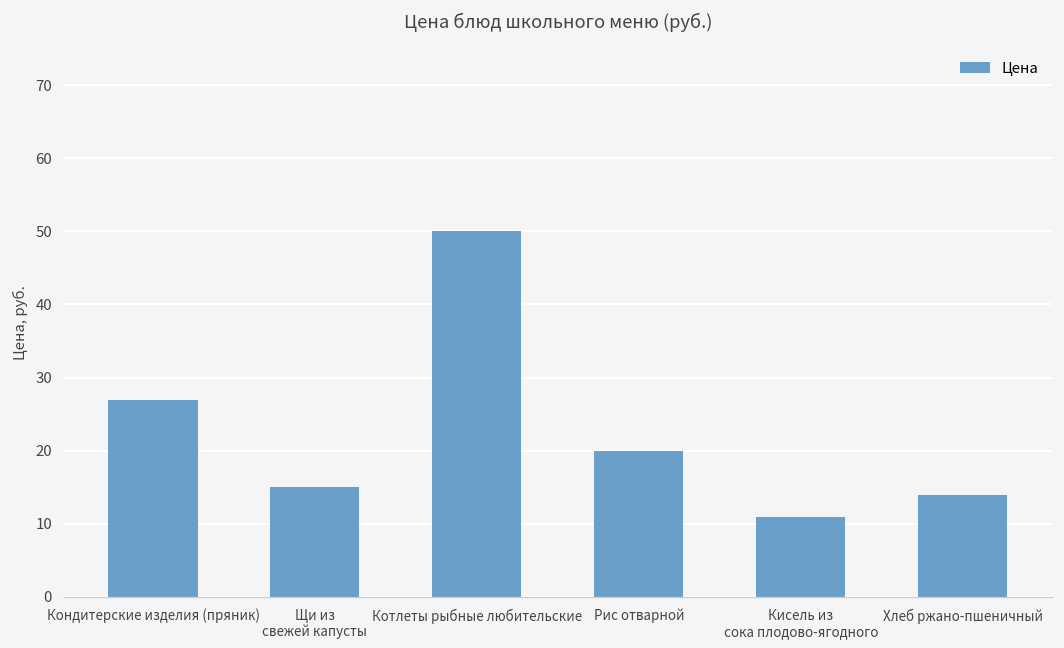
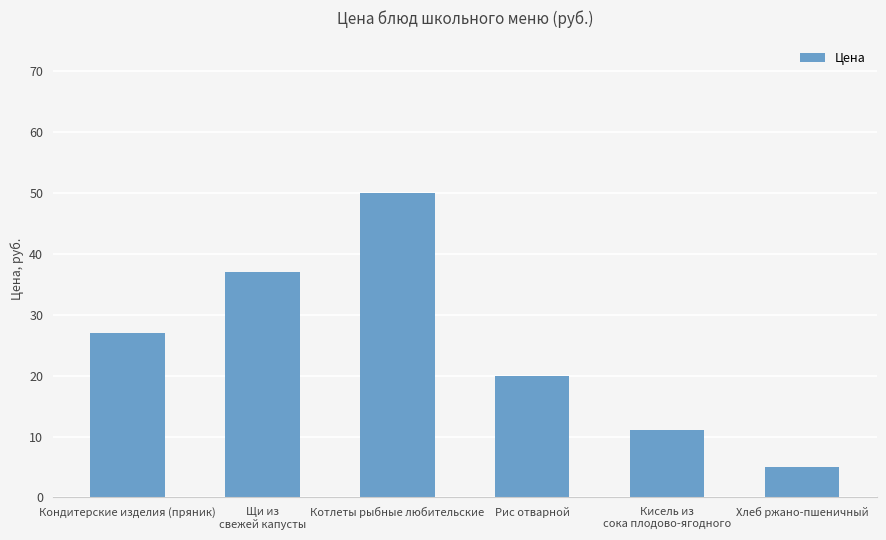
  {
    "Кондитерские изделия (пряник)": 27,
-   "Щи из свежей капусты": 15,
+   "Щи из свежей капусты": 37,
    "Котлеты рыбные любительские": 50,
    "Рис отварной": 20,
    "Кисель из сока плодово-ягодного": 11,
-   "Хлеб ржано-пшеничный": 14
+   "Хлеб ржано-пшеничный": 5
  }
